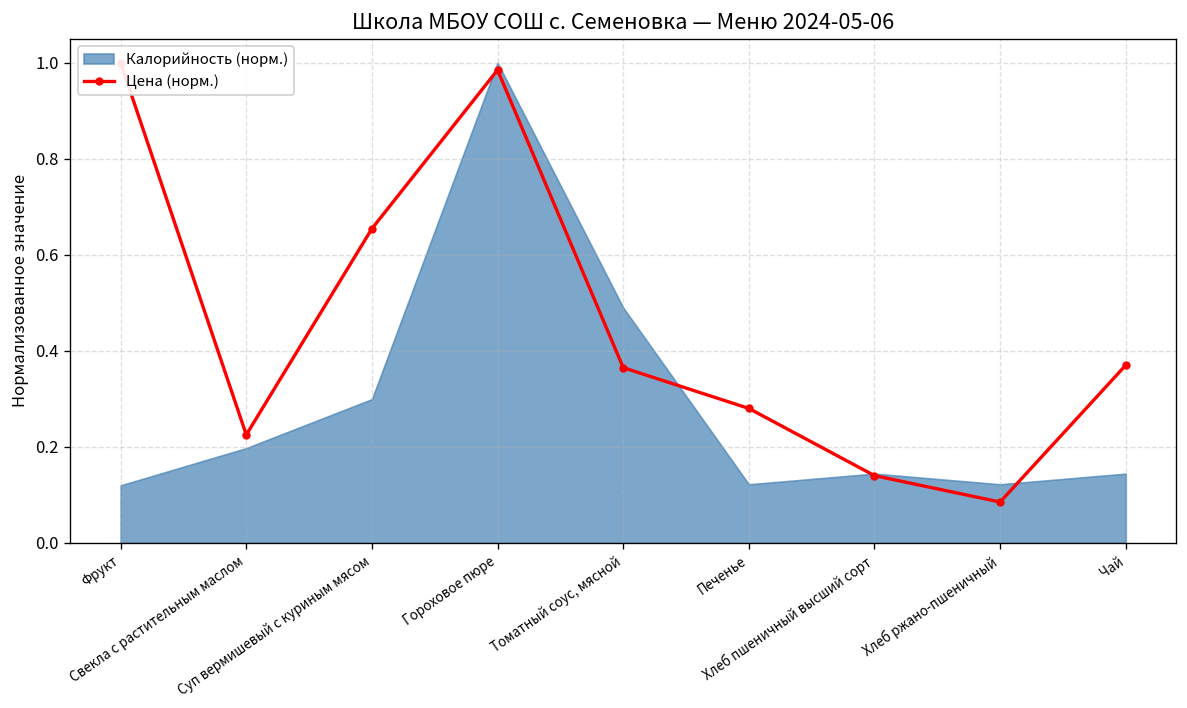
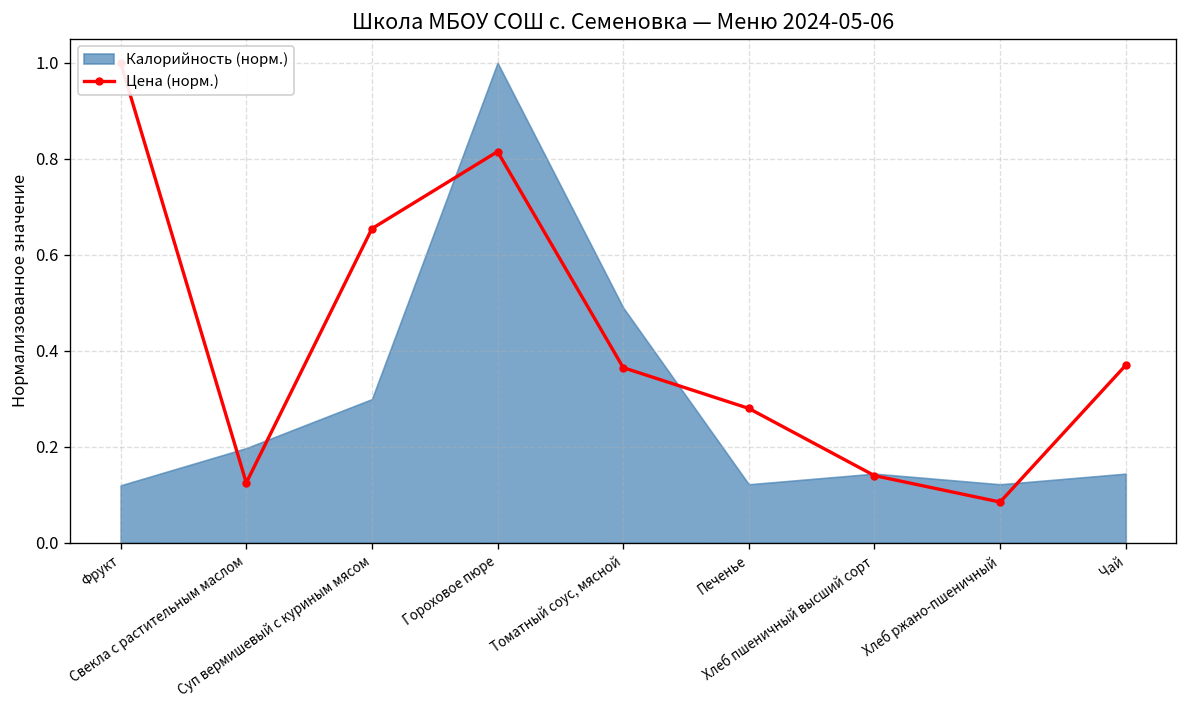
  {
    "Калорийность (норм.)": {
      "Фрукт": 0.12,
      "Свекла с растительным маслом": 0.20,
      "Суп вермишевый с куриным мясом": 0.30,
      "Гороховое пюре": 1.00,
      "Томатный соус, мясной": 0.49,
      "Печенье": 0.12,
      "Хлеб ржано-пшеничный": 0.12,
      "Чай": 0.14
    },
    "Цена (норм.)": {
-     "Свекла с растительным маслом": 0.23,
+     "Свекла с растительным маслом": 0.13,
      "Суп вермишевый с куриным мясом": 0.65,
-     "Гороховое пюре": 0.99,
+     "Гороховое пюре": 0.82,
      "Томатный соус, мясной": 0.37,
      "Печенье": 0.28,
      "Хлеб ржано-пшеничный": 0.08,
      "Чай": 0.37
    }
  }
